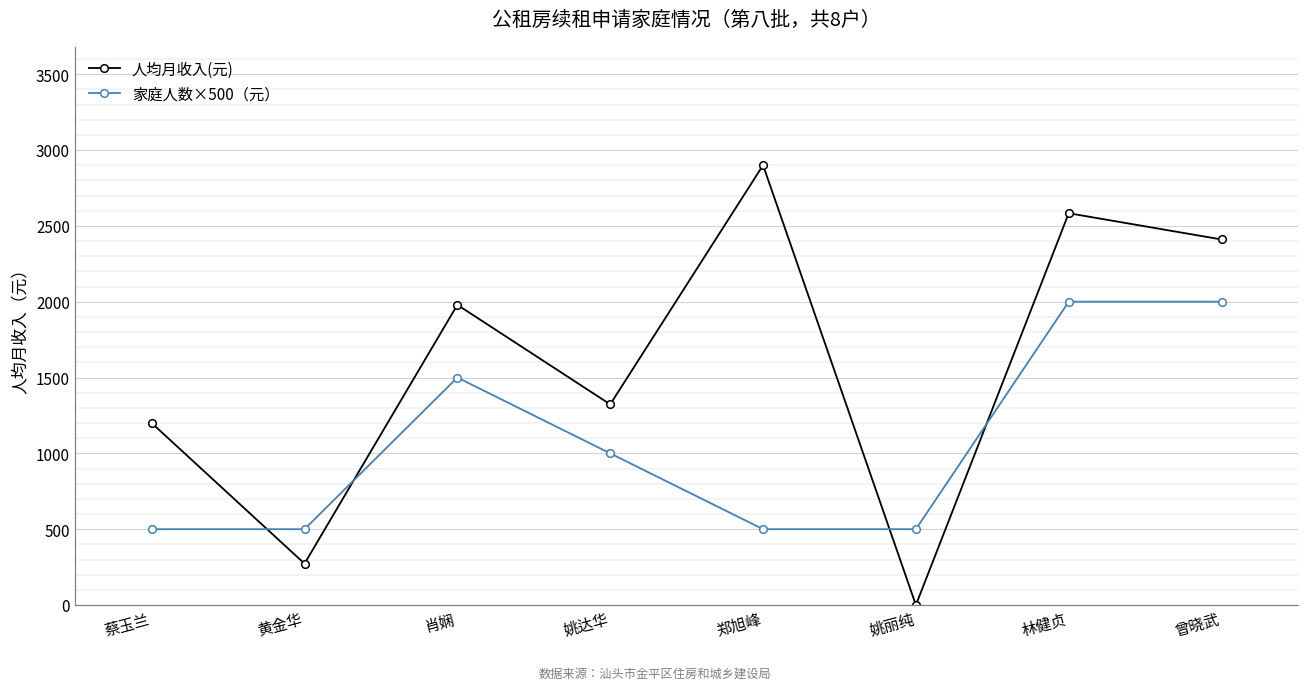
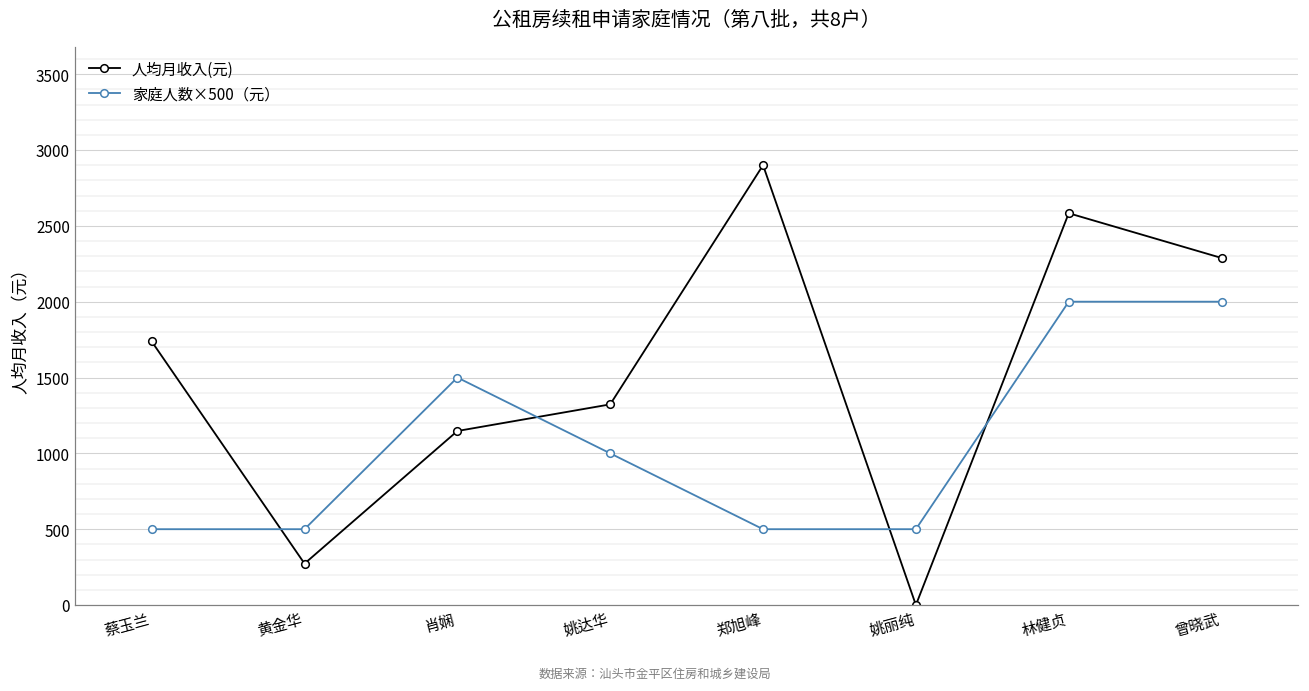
  {
    "人均月收入(元)": {
-     "蔡玉兰": 1200,
+     "蔡玉兰": 1740,
      "黄金华": 270,
-     "肖娴": 1980,
+     "肖娴": 1150,
      "姚达华": 1320,
      "郑旭峰": 2900,
      "姚丽纯": 0,
      "林健贞": 2580,
-     "曾晓武": 2410
+     "曾晓武": 2290
    },
    "家庭人数×500（元）": {
      "蔡玉兰": 500,
      "黄金华": 500,
      "肖娴": 1500,
      "姚达华": 1000,
      "郑旭峰": 500,
      "姚丽纯": 500,
      "林健贞": 2000,
      "曾晓武": 2000
    }
  }
